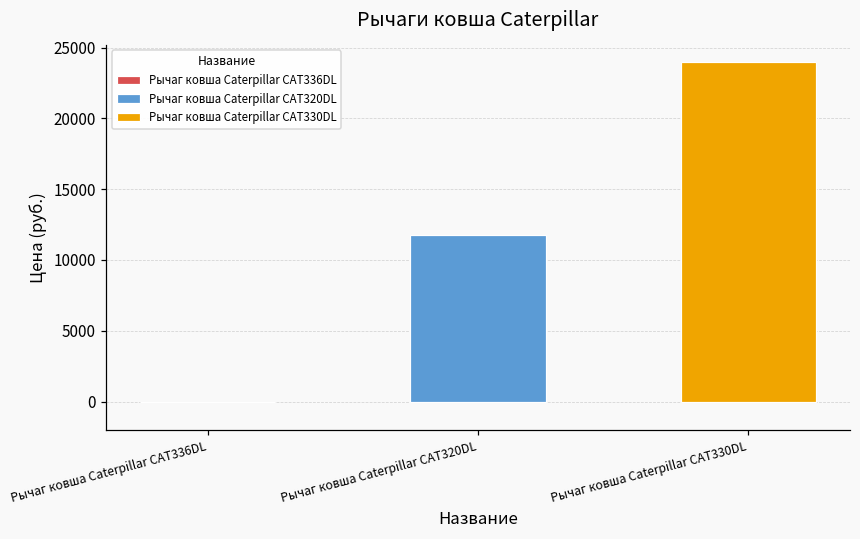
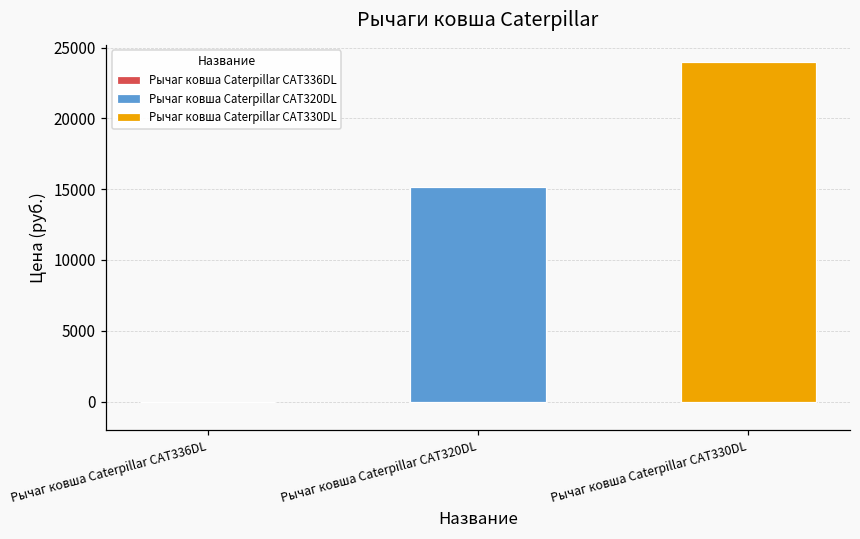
  {
    "Рычаг ковша Caterpillar CAT336DL": 0,
-   "Рычаг ковша Caterpillar CAT320DL": 11700,
+   "Рычаг ковша Caterpillar CAT320DL": 15200,
    "Рычаг ковша Caterpillar CAT330DL": 24000
  }
